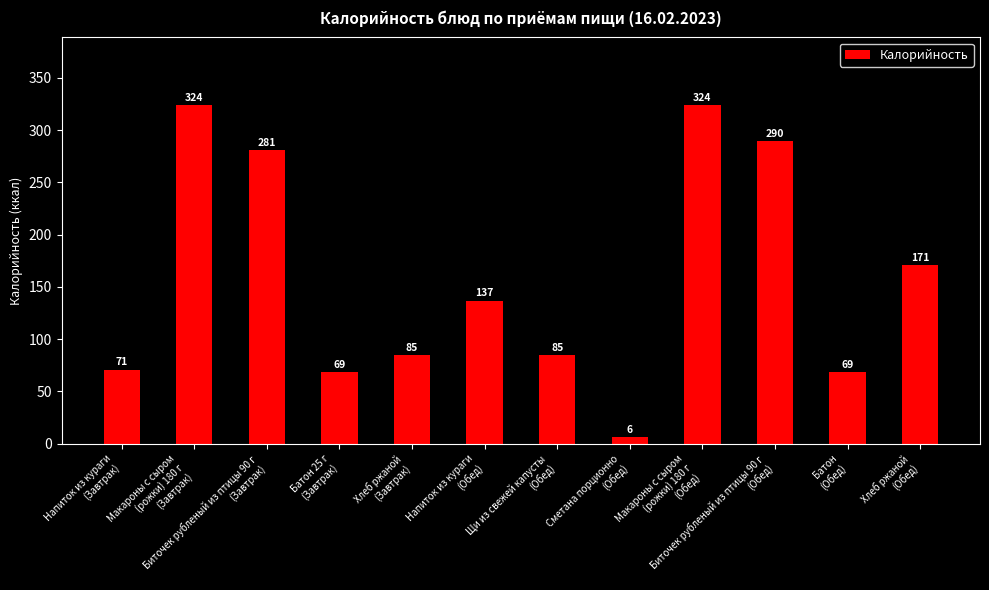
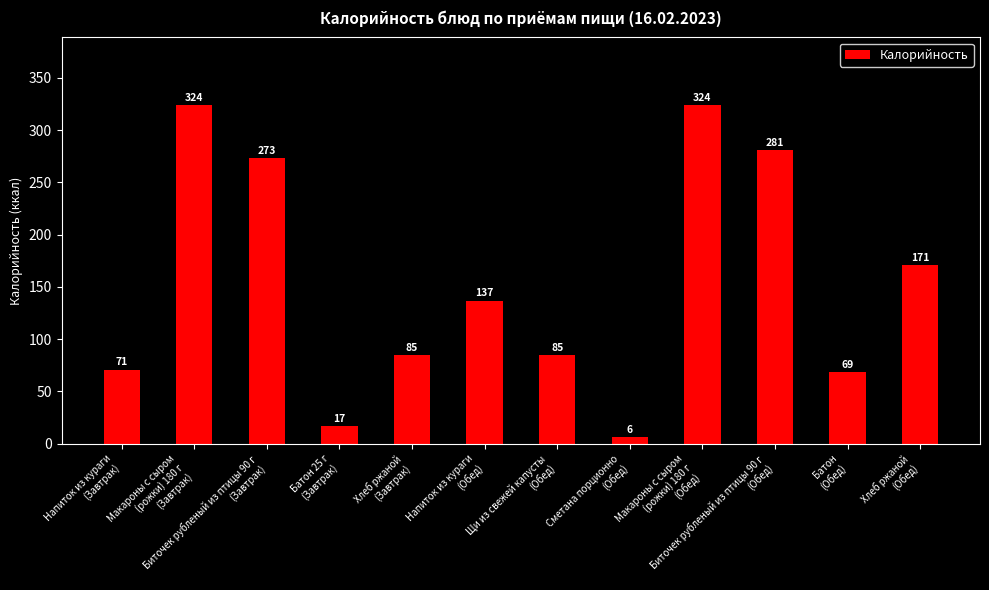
  {
    "Напиток из кураги (Завтрак)": 71,
    "Макароны с сыром (рожки) 180 г (Завтрак)": 324,
-   "Биточек рубленый из птицы 90 г (Завтрак)": 281,
-   "Батон 25 г (Завтрак)": 69,
+   "Биточек рубленый из птицы 90 г (Завтрак)": 273,
+   "Батон 25 г (Завтрак)": 17,
    "Хлеб ржаной (Завтрак)": 85,
    "Напиток из кураги (Обед)": 137,
    "Щи из свежей капусты (Обед)": 85,
    "Сметана порционно (Обед)": 6,
    "Макароны с сыром (рожки) 180 г (Обед)": 324,
-   "Биточек рубленый из птицы 90 г (Обед)": 290,
+   "Биточек рубленый из птицы 90 г (Обед)": 281,
    "Батон (Обед)": 69,
    "Хлеб ржаной (Обед)": 171
  }
